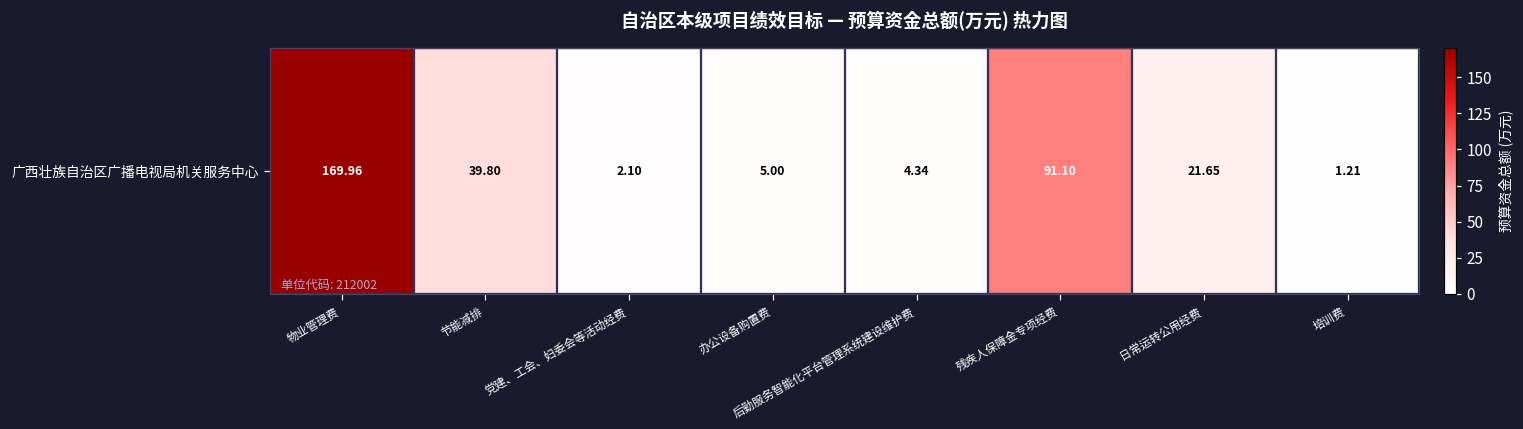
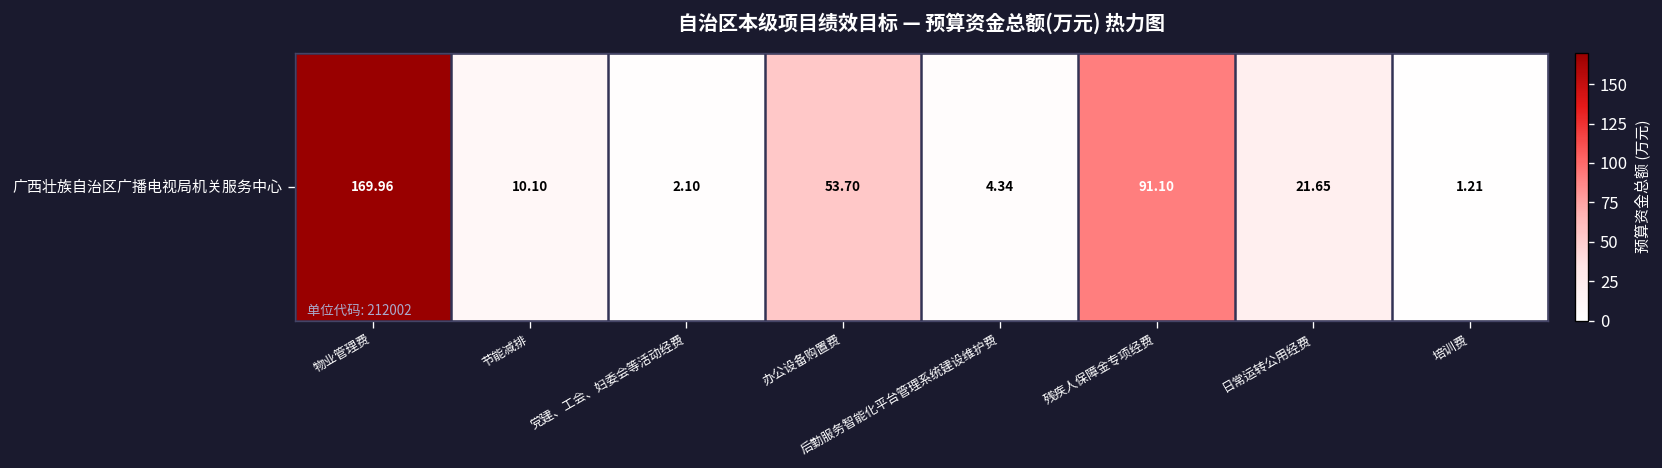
  {
    "广西壮族自治区广播电视局机关服务中心": {
-     "节能减排": 39.80,
+     "节能减排": 10.10,
      "党建、工会、妇委会等活动经费": 2.10,
-     "办公设备购置费": 5.00,
+     "办公设备购置费": 53.70,
      "后勤服务智能化平台管理系统建设维护费": 4.34,
      "残疾人保障金专项经费": 91.10,
      "日常运转公用经费": 21.65,
      "培训费": 1.21
    }
  }
